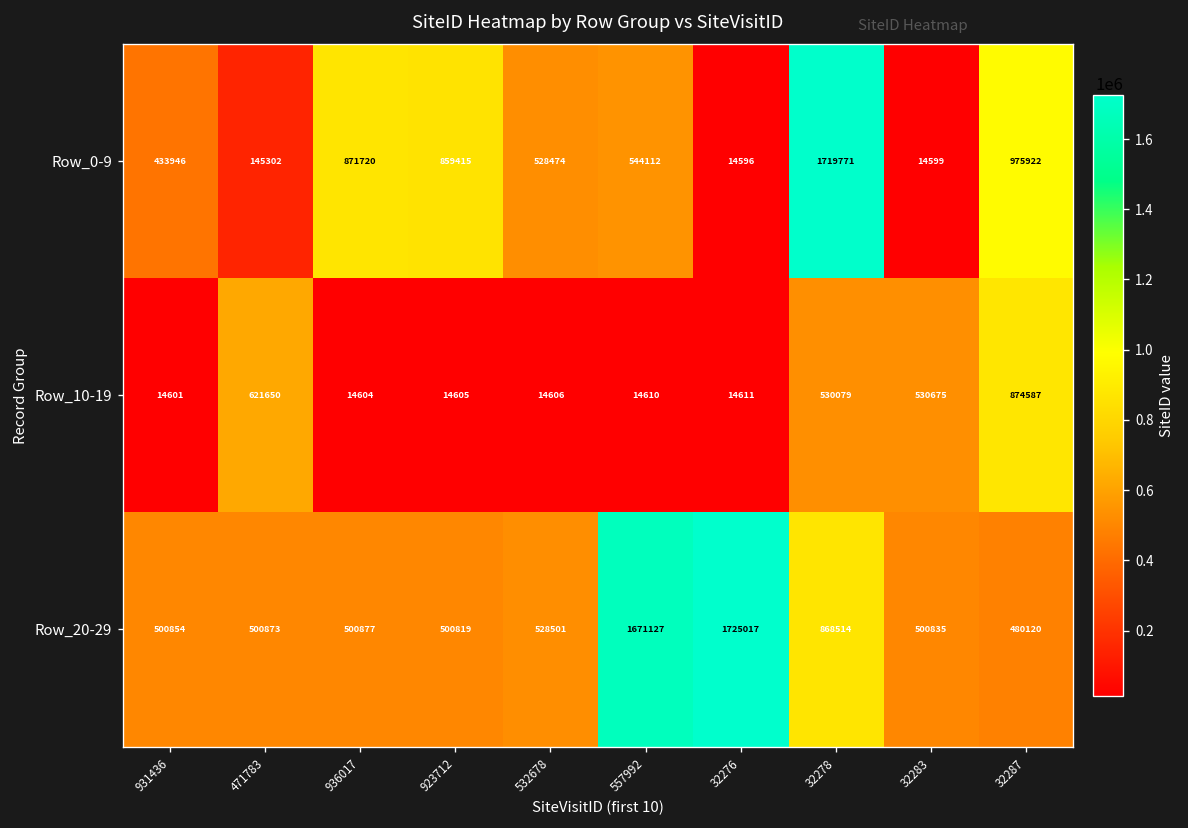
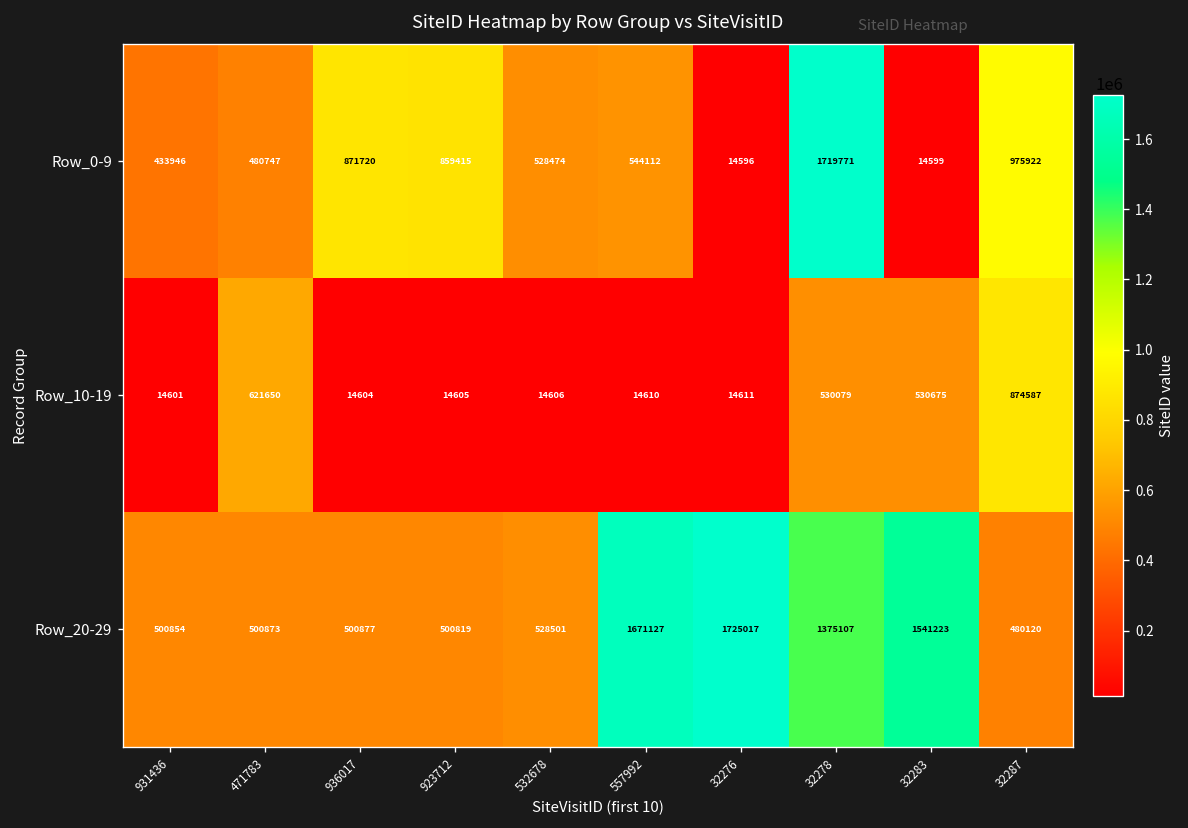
  {
    "Row_0-9": {
      "931436": 433946,
-     "471783": 145302,
+     "471783": 480747,
      "936017": 871720,
      "923712": 859415,
      "532678": 528474,
      "557992": 544112,
      "32276": 14596,
      "32278": 1719771,
      "32283": 14599,
      "32287": 975922
    },
    "Row_10-19": {
      "931436": 14601,
      "471783": 621650,
      "936017": 14604,
      "923712": 14605,
      "532678": 14606,
      "557992": 14610,
      "32276": 14611,
      "32278": 530079,
      "32283": 530675,
      "32287": 874587
    },
    "Row_20-29": {
      "931436": 500854,
      "471783": 500873,
      "936017": 500877,
      "923712": 500819,
      "532678": 528501,
      "557992": 1671127,
      "32276": 1725017,
-     "32278": 868514,
-     "32283": 500835,
+     "32278": 1375107,
+     "32283": 1541223,
      "32287": 480120
    }
  }
